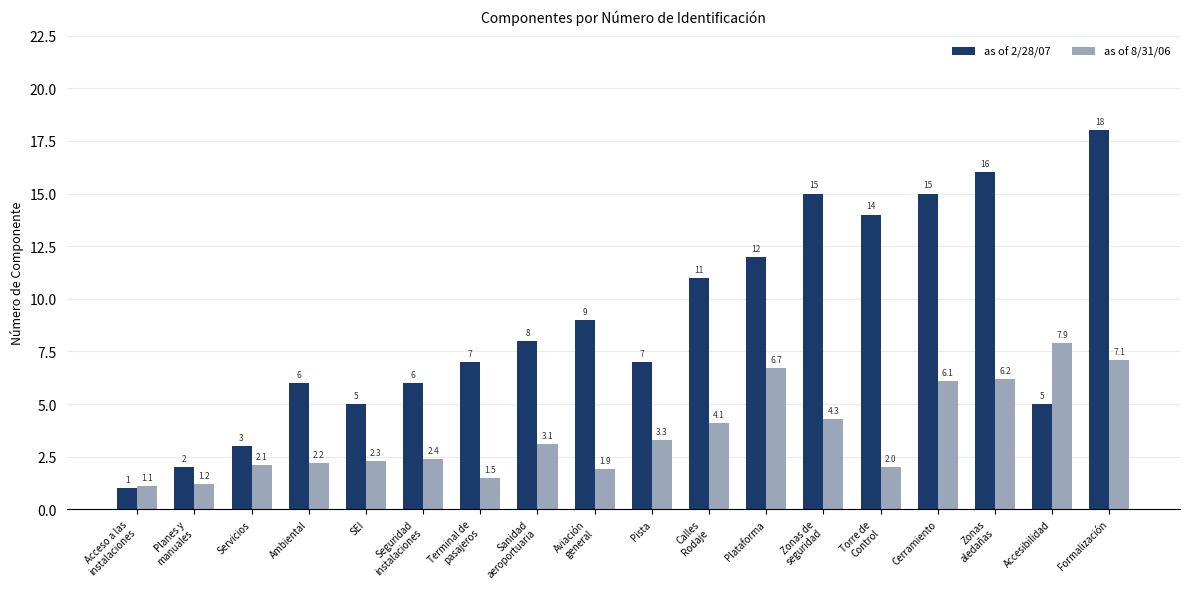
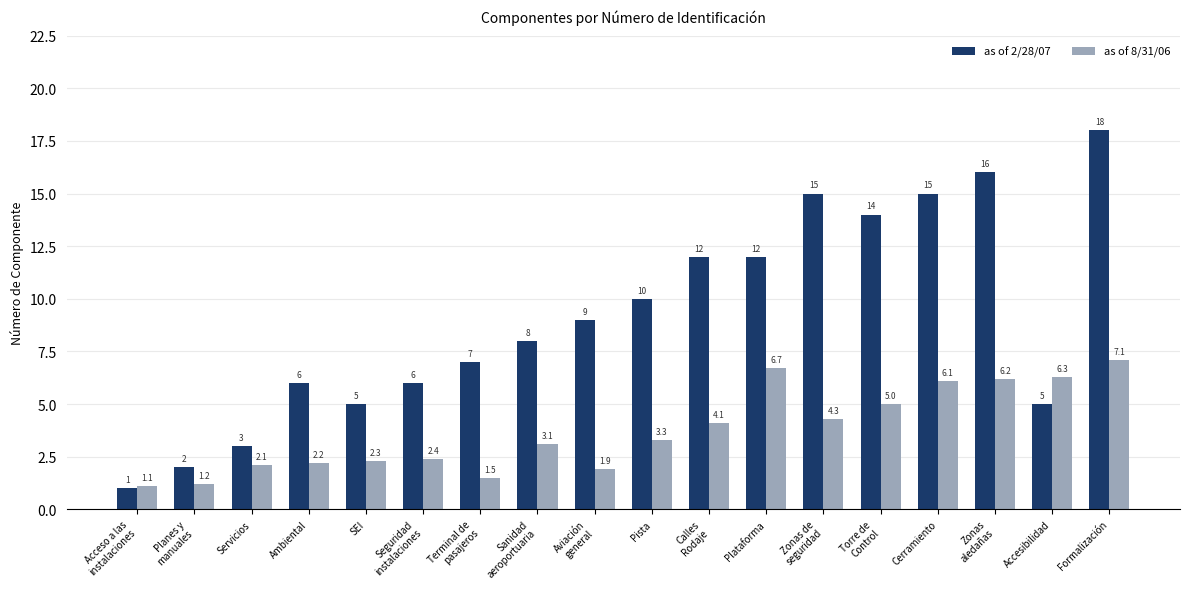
  {
    "as of 2/28/07": {
      "Acceso a las instalaciones": 1,
      "Planes y manuales": 2,
      "Servicios": 3,
      "Ambiental": 6,
      "SEI": 5,
      "Seguridad instalaciones": 6,
      "Terminal de pasajeros": 7,
      "Sanidad aeroportuaria": 8,
      "Aviación general": 9,
-     "Pista": 7,
-     "Calles Rodaje": 11,
+     "Pista": 10,
+     "Calles Rodaje": 12,
      "Plataforma": 12,
      "Zonas de seguridad": 15,
      "Torre de Control": 14,
      "Cerramiento": 15,
      "Zonas aledañas": 16,
      "Accesibilidad": 5,
      "Formalización": 18
    },
    "as of 8/31/06": {
      "Acceso a las instalaciones": 1.1,
      "Planes y manuales": 1.2,
      "Servicios": 2.1,
      "Ambiental": 2.2,
      "SEI": 2.3,
      "Seguridad instalaciones": 2.4,
      "Terminal de pasajeros": 1.5,
      "Sanidad aeroportuaria": 3.1,
      "Aviación general": 1.9,
      "Pista": 3.3,
      "Calles Rodaje": 4.1,
      "Plataforma": 6.7,
      "Zonas de seguridad": 4.3,
-     "Torre de Control": 2.0,
+     "Torre de Control": 5.0,
      "Cerramiento": 6.1,
      "Zonas aledañas": 6.2,
-     "Accesibilidad": 7.9,
+     "Accesibilidad": 6.3,
      "Formalización": 7.1
    }
  }
